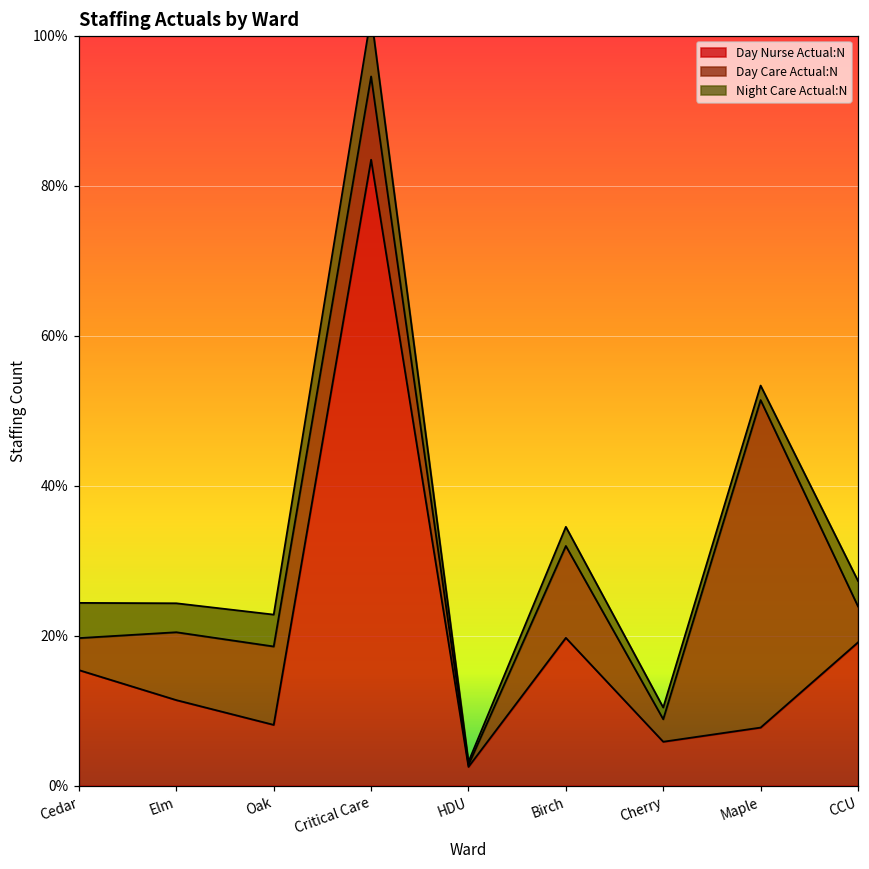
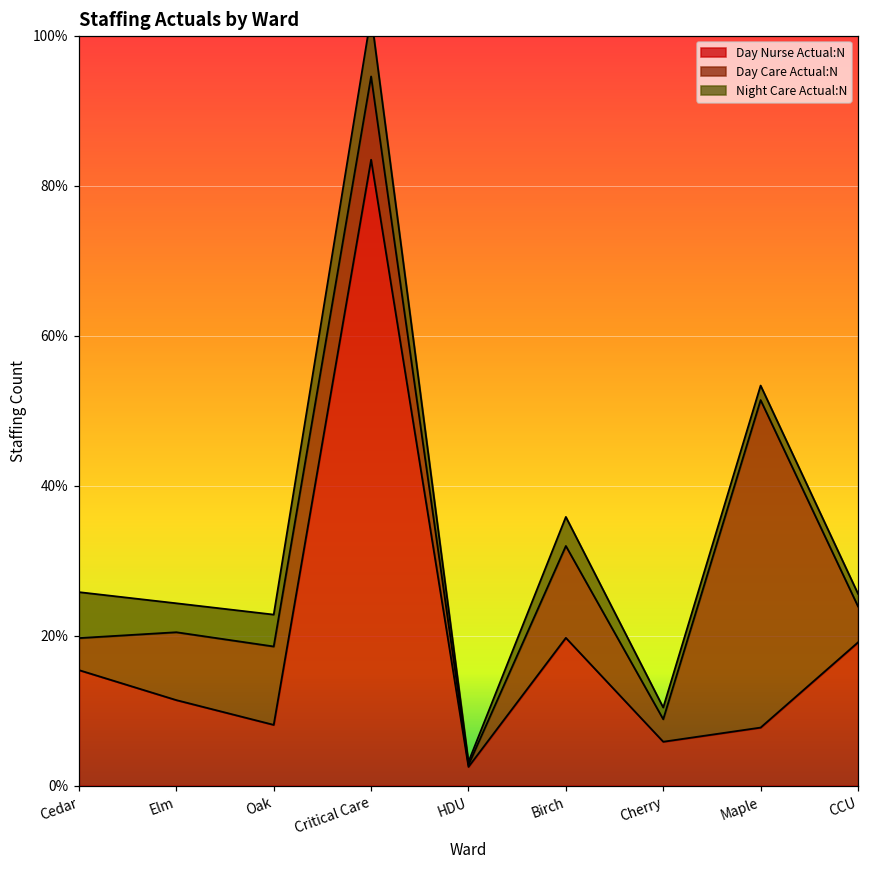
  {
    "Day Nurse Actual:N": {
      "Cedar": "15%",
      "Elm": "11%",
      "Oak": "8%",
      "Critical Care": "83%",
      "Birch": "20%",
      "Cherry": "6%",
      "Maple": "8%",
      "CCU": "19%"
    },
    "Day Care Actual:N": {
      "Cedar": "4%",
      "Elm": "9%",
      "Oak": "10%",
      "Critical Care": "11%",
      "Birch": "12%",
      "Cherry": "3%",
      "Maple": "44%",
      "CCU": "5%"
    },
    "Night Care Actual:N": {
-     "Cedar": "5%",
+     "Cedar": "6%",
      "Elm": "4%",
      "Oak": "4%",
      "HDU": "0%",
-     "Birch": "3%",
+     "Birch": "4%",
      "Cherry": "2%",
      "Maple": "2%",
-     "CCU": "3%"
+     "CCU": "2%"
    }
  }
